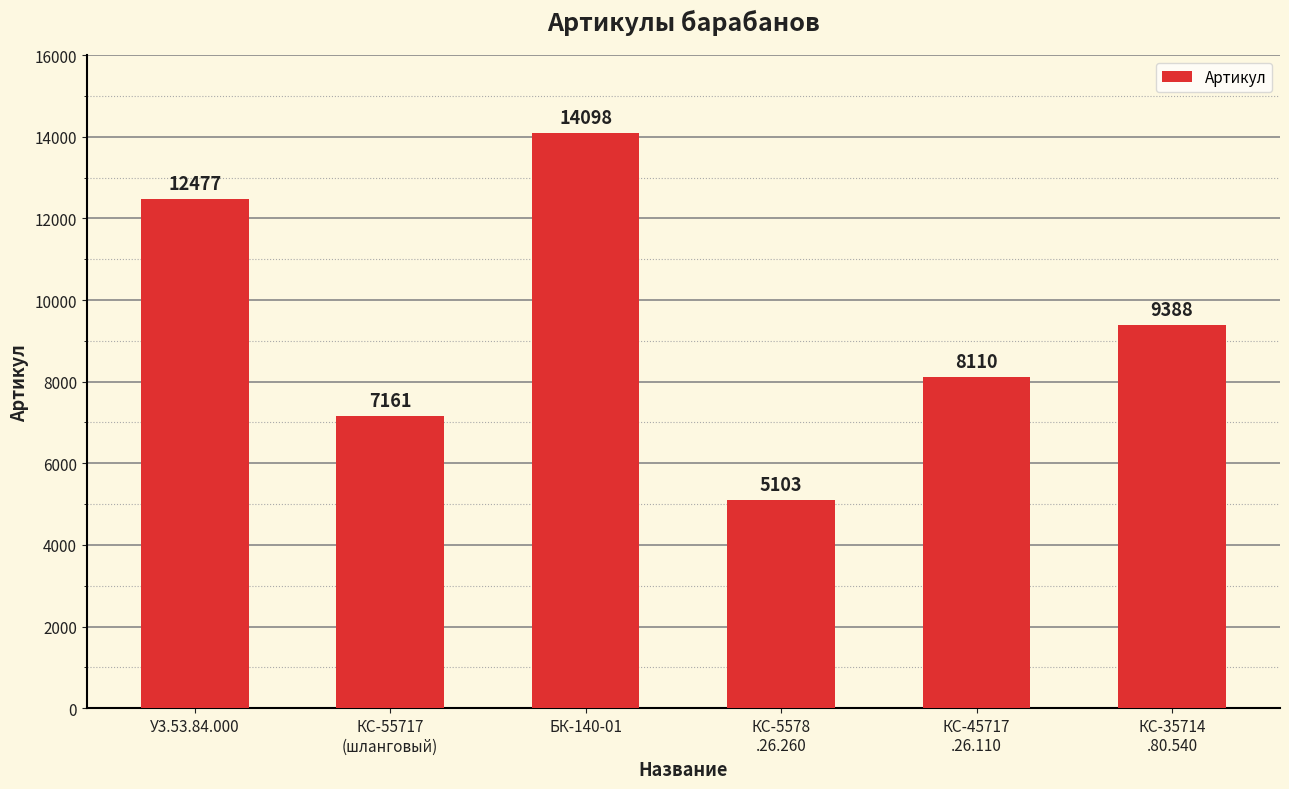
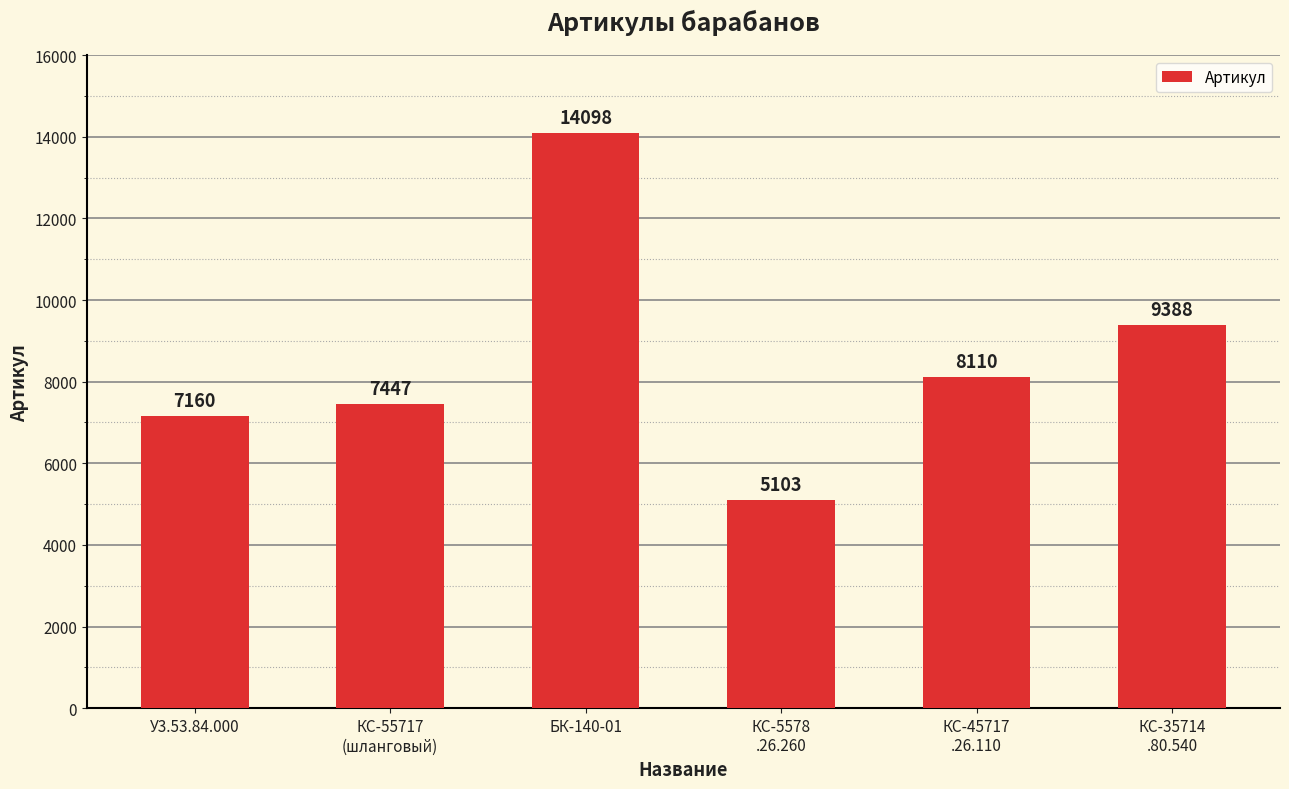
  {
-   "У3.53.84.000": 12477,
-   "КС-55717 (шланговый)": 7161,
+   "У3.53.84.000": 7160,
+   "КС-55717 (шланговый)": 7447,
    "БК-140-01": 14098,
    "КС-5578 .26.260": 5103,
    "КС-45717 .26.110": 8110,
    "КС-35714 .80.540": 9388
  }
